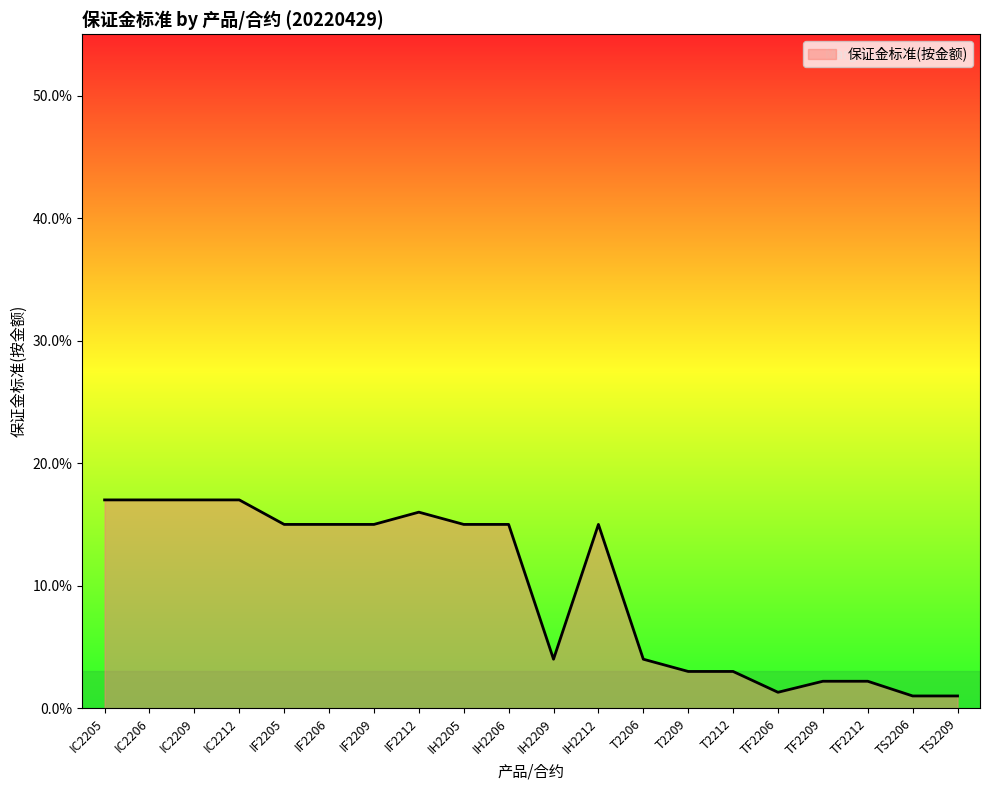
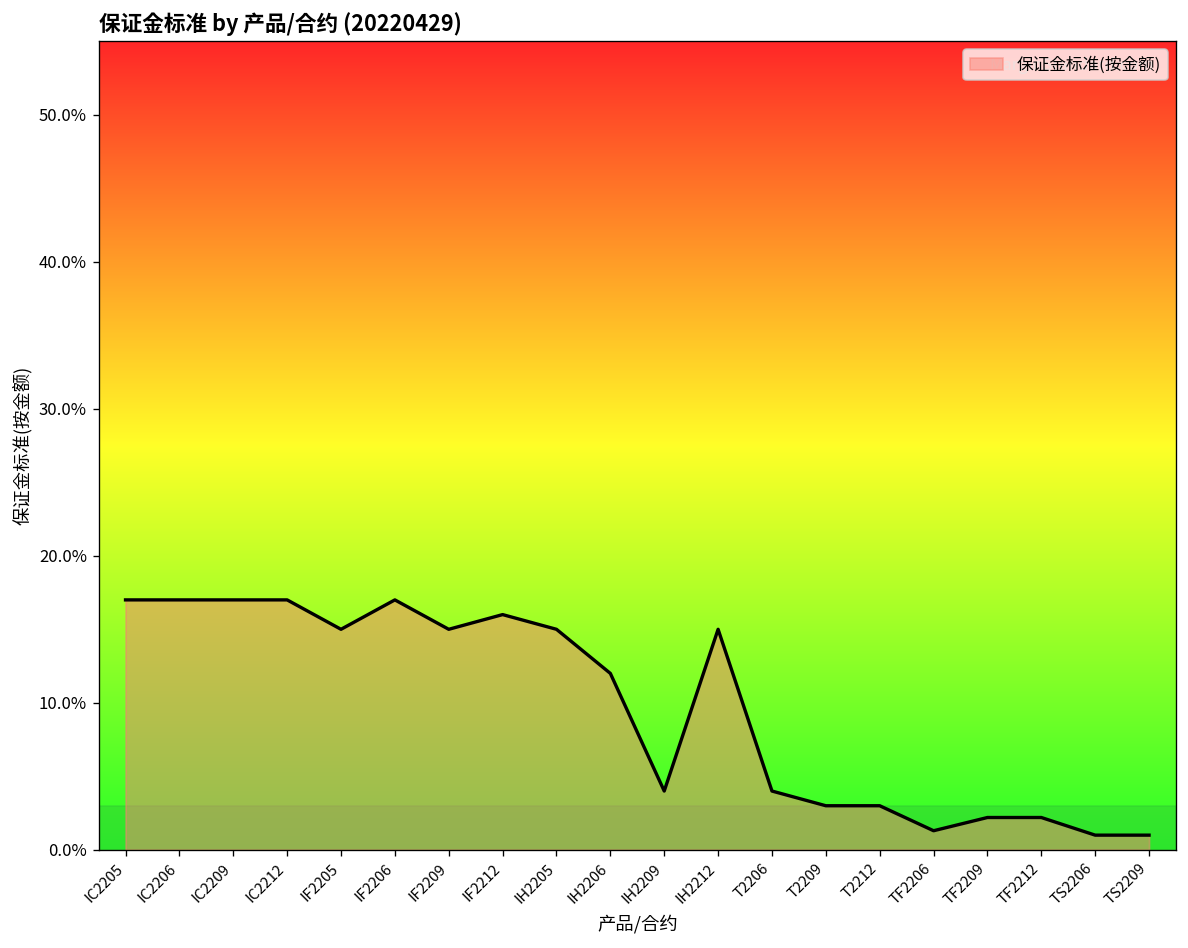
  {
    "IC2205": "17.0%",
    "IC2206": "17.0%",
    "IC2209": "17.0%",
    "IC2212": "17.0%",
    "IF2205": "15.0%",
-   "IF2206": "15.0%",
+   "IF2206": "17.0%",
    "IF2209": "15.0%",
    "IF2212": "16.0%",
    "IH2205": "15.0%",
-   "IH2206": "15.0%",
+   "IH2206": "12.0%",
    "IH2209": "4.0%",
    "IH2212": "15.0%",
    "T2206": "4.0%"
  }
